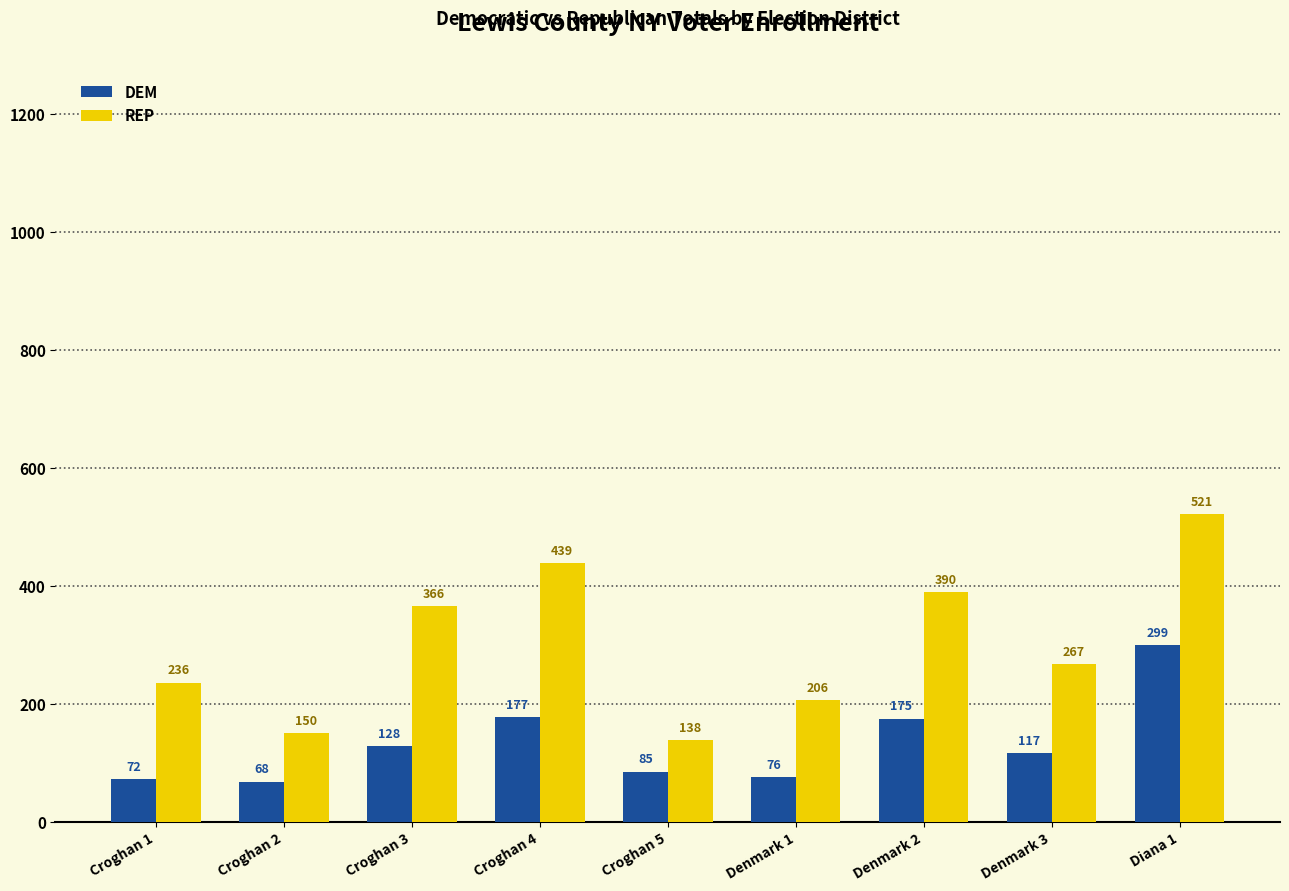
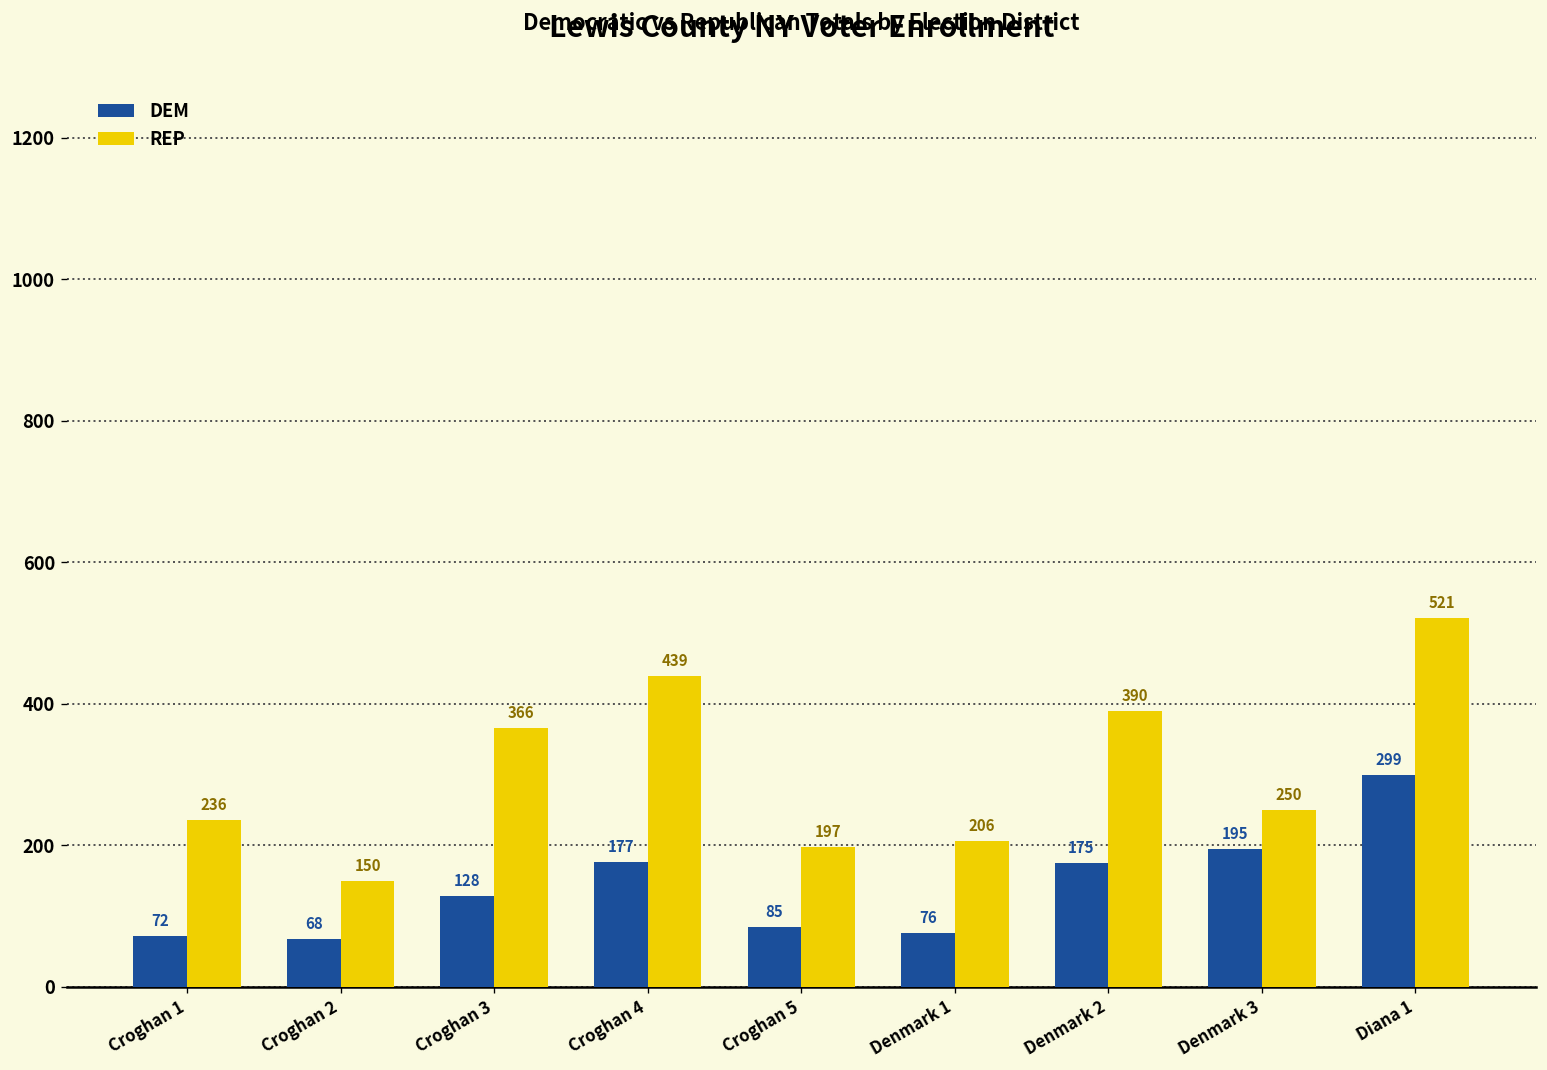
  {
    "DEM": {
      "Croghan 1": 72,
      "Croghan 2": 68,
      "Croghan 3": 128,
      "Croghan 4": 177,
      "Croghan 5": 85,
      "Denmark 1": 76,
      "Denmark 2": 175,
-     "Denmark 3": 117,
+     "Denmark 3": 195,
      "Diana 1": 299
    },
    "REP": {
      "Croghan 1": 236,
      "Croghan 2": 150,
      "Croghan 3": 366,
      "Croghan 4": 439,
-     "Croghan 5": 138,
+     "Croghan 5": 197,
      "Denmark 1": 206,
      "Denmark 2": 390,
-     "Denmark 3": 267,
+     "Denmark 3": 250,
      "Diana 1": 521
    }
  }
